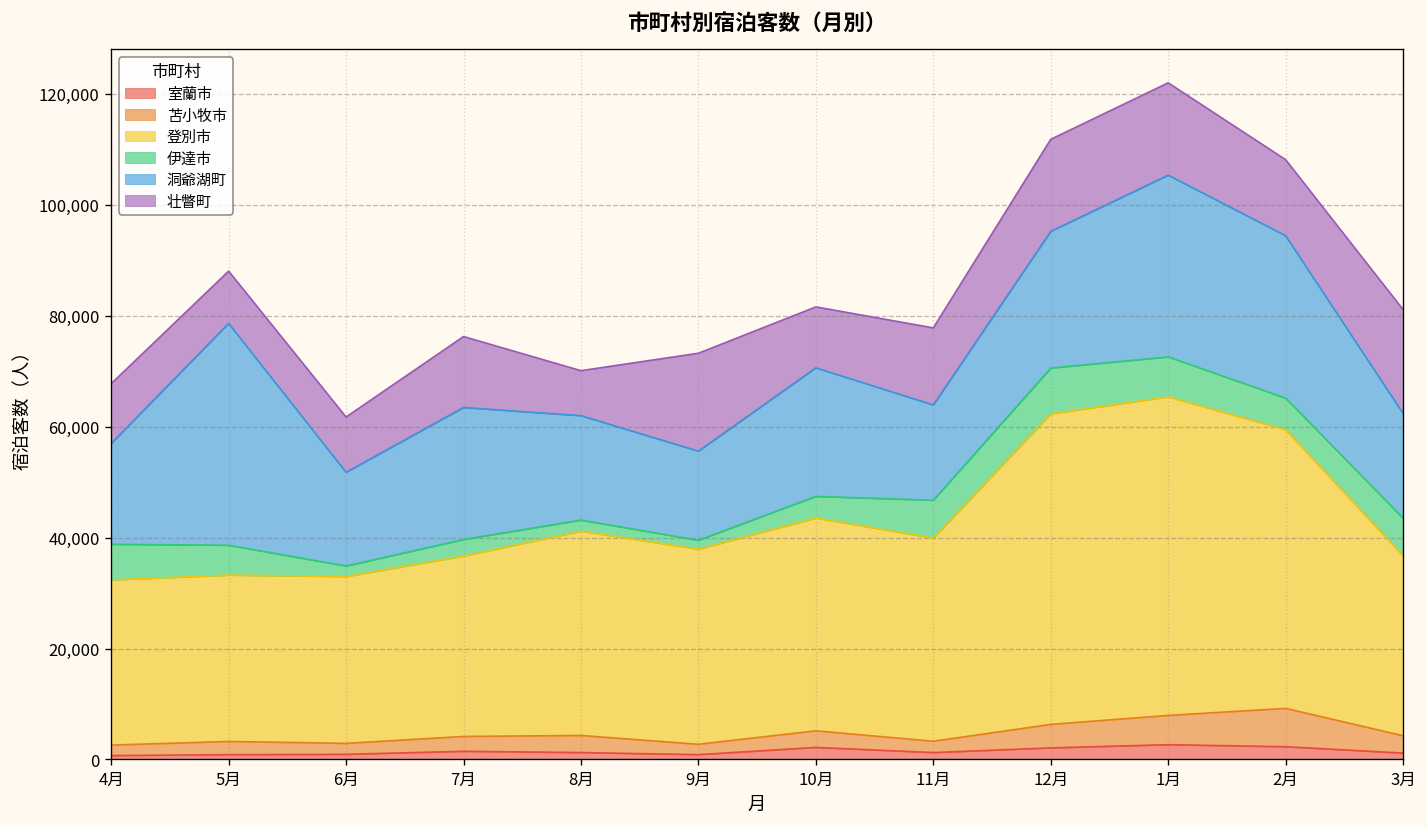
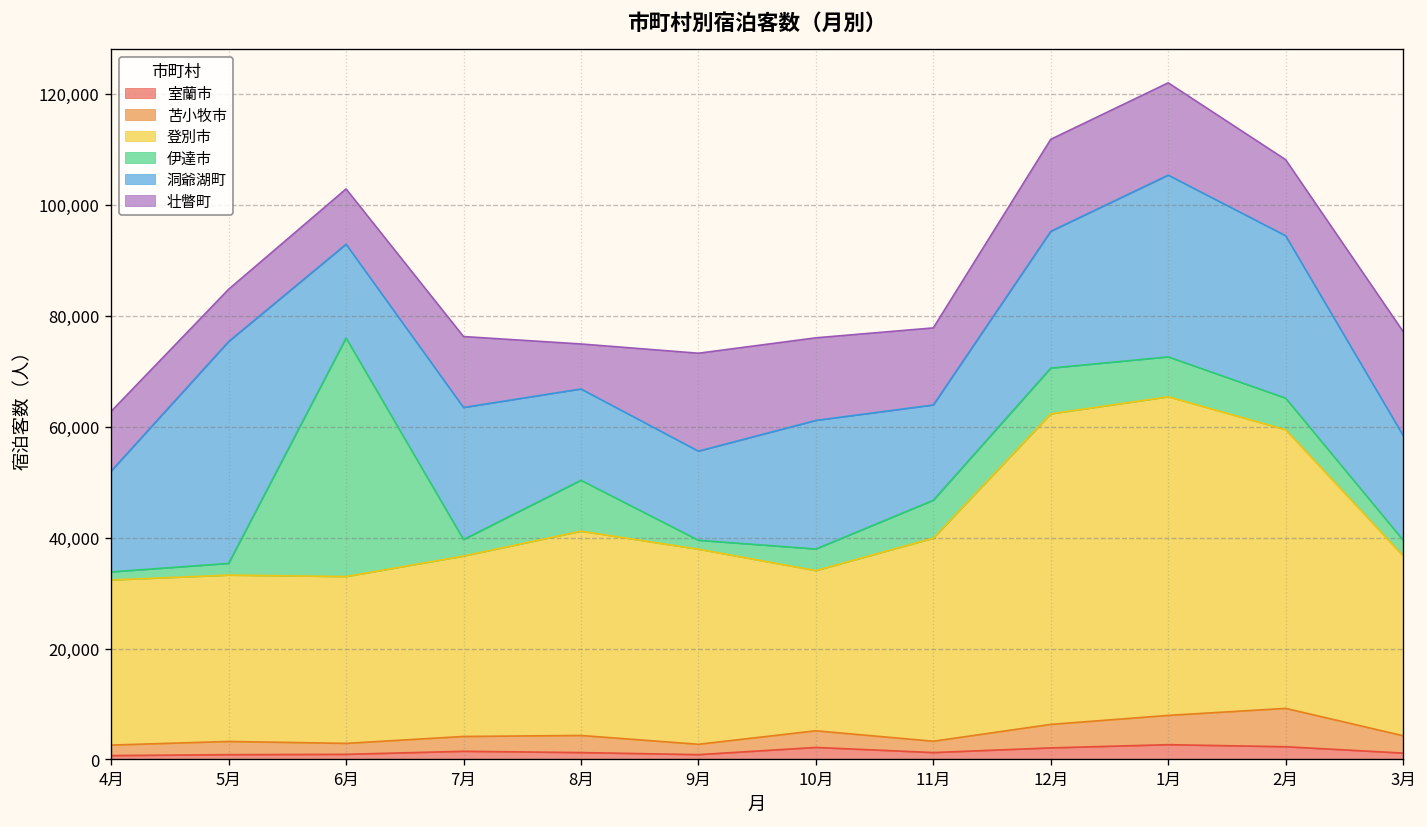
  {
    "登別市": {
      "4月": "30,000",
      "5月": "30,000",
      "6月": "30,000",
      "7月": "33,000",
      "8月": "37,000",
      "9月": "35,000",
-     "10月": "38,000",
+     "10月": "29,000",
      "11月": "37,000",
      "12月": "56,000",
      "1月": "57,000",
      "2月": "50,000",
      "3月": "32,000"
    },
    "伊達市": {
-     "4月": "6,000",
-     "5月": "5,000",
-     "6月": "2,000",
+     "4月": "1,000",
+     "5月": "2,000",
+     "6月": "43,000",
      "7月": "3,000",
-     "8月": "2,000",
+     "8月": "9,000",
      "9月": "2,000",
      "10月": "4,000",
      "11月": "7,000",
      "12月": "8,000",
      "1月": "7,000",
      "2月": "6,000",
-     "3月": "7,000"
+     "3月": "3,000"
    },
    "洞爺湖町": {
      "4月": "18,000",
      "5月": "40,000",
      "6月": "17,000",
      "7月": "24,000",
-     "8月": "19,000",
+     "8月": "16,000",
      "9月": "16,000",
      "10月": "23,000",
      "11月": "17,000",
      "12月": "25,000",
      "1月": "33,000",
      "2月": "29,000",
      "3月": "19,000"
    },
    "壮瞥町": {
      "4月": "11,000",
      "5月": "9,000",
      "6月": "10,000",
      "7月": "13,000",
      "8月": "8,000",
      "9月": "18,000",
-     "10月": "11,000",
+     "10月": "15,000",
      "11月": "14,000",
      "12月": "17,000",
      "1月": "17,000",
      "2月": "14,000",
      "3月": "19,000"
    }
  }
